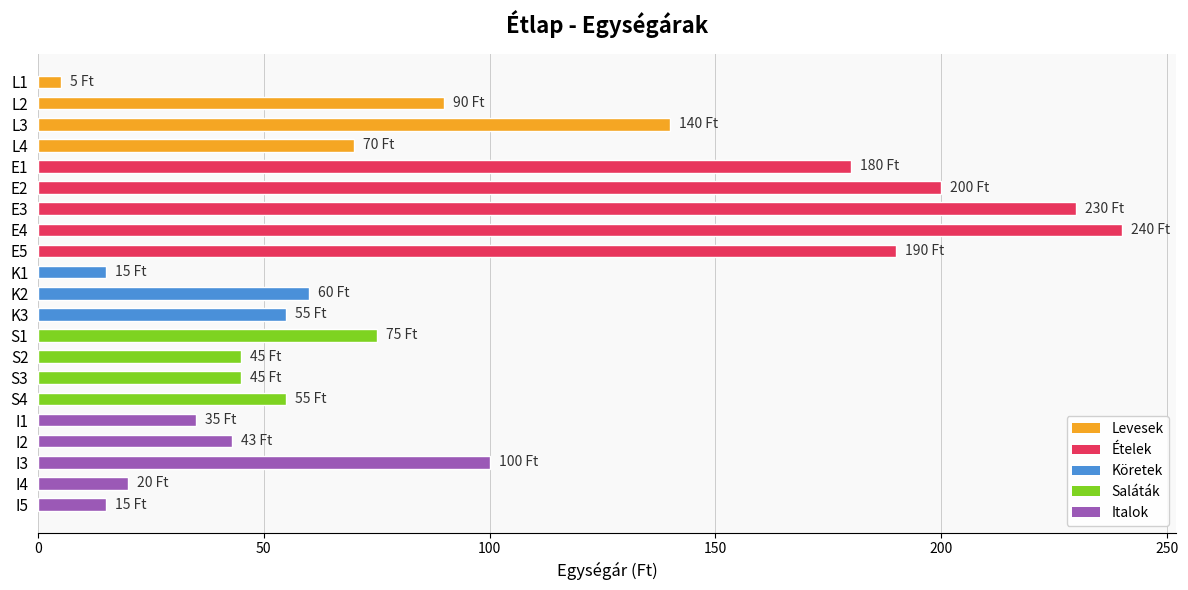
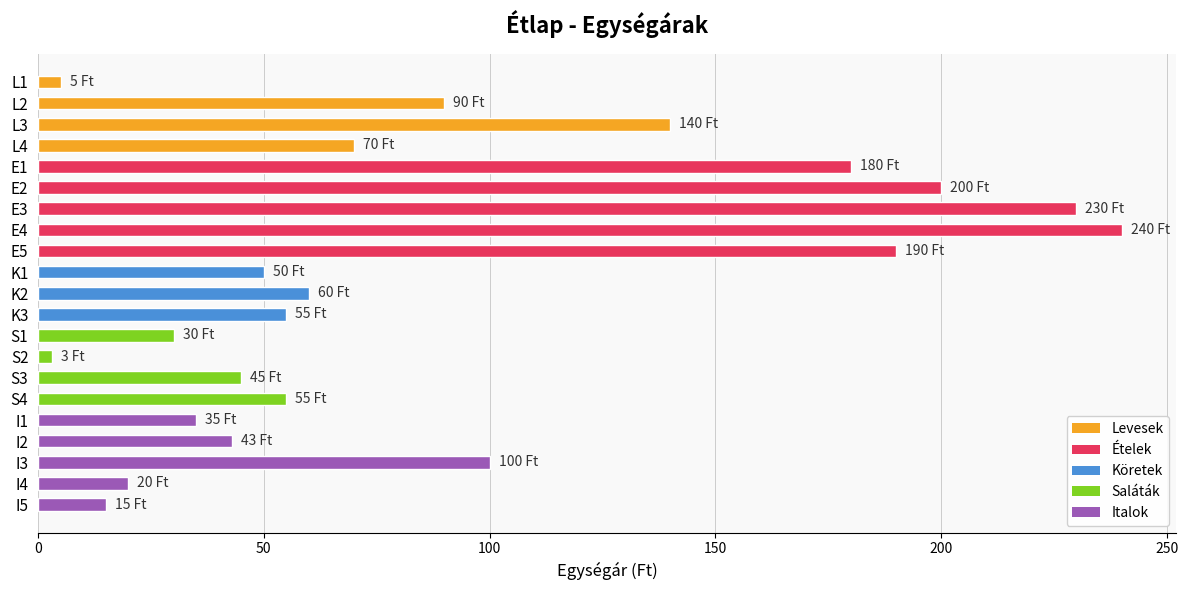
  {
    "L1": 5,
    "L2": 90,
    "L3": 140,
    "L4": 70,
    "E1": 180,
    "E2": 200,
    "E3": 230,
    "E4": 240,
    "E5": 190,
-   "K1": 15,
+   "K1": 50,
    "K2": 60,
    "K3": 55,
-   "S1": 75,
-   "S2": 45,
+   "S1": 30,
+   "S2": 3,
    "S3": 45,
    "S4": 55,
    "I1": 35,
    "I2": 43,
    "I3": 100,
    "I4": 20,
    "I5": 15
  }
